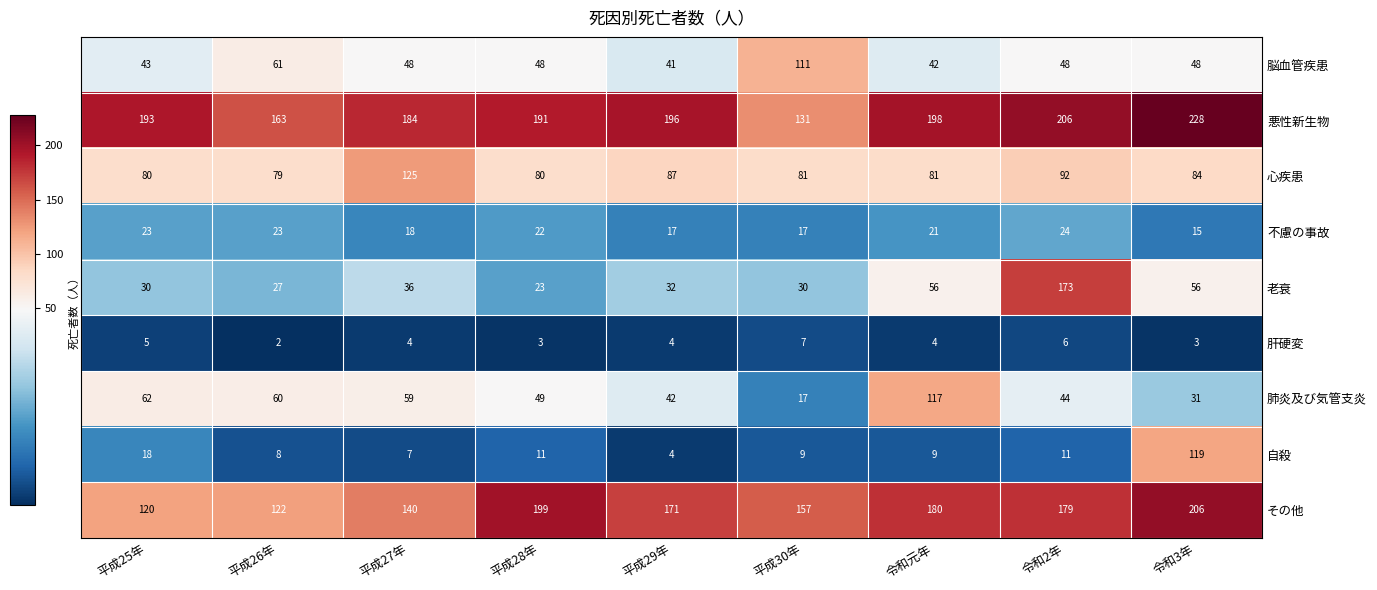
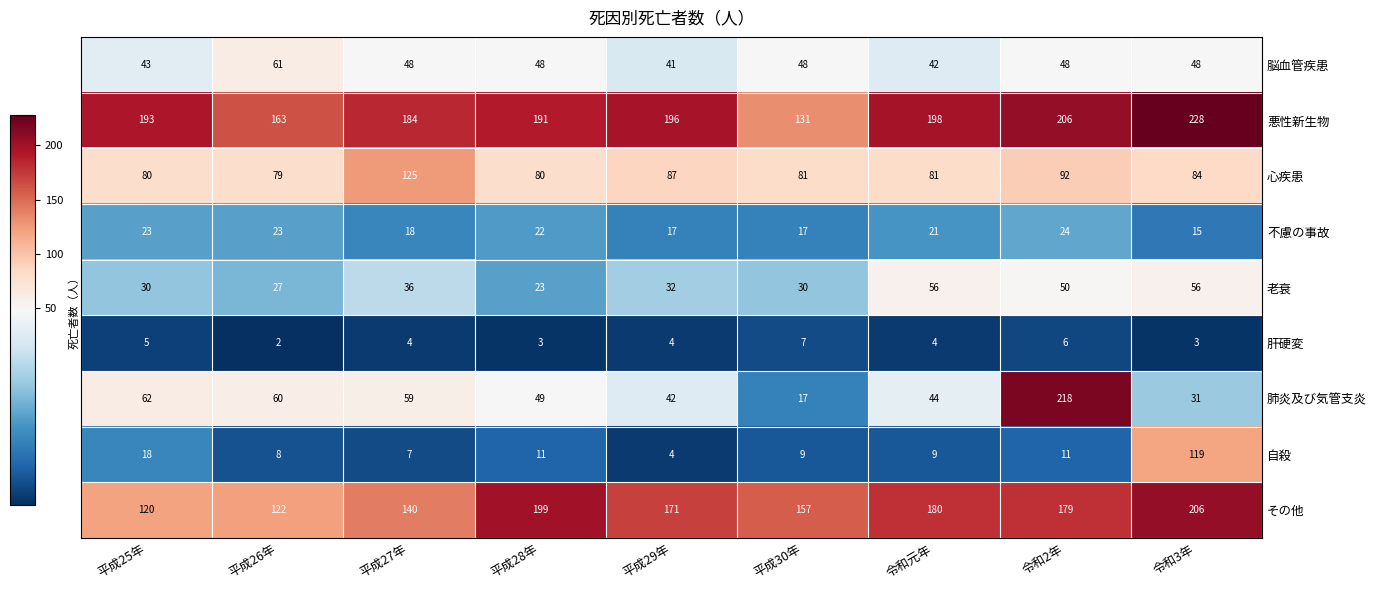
  {
    "脳血管疾患": {
      "平成25年": 43,
      "平成26年": 61,
      "平成27年": 48,
      "平成28年": 48,
      "平成29年": 41,
-     "平成30年": 111,
+     "平成30年": 48,
      "令和元年": 42,
      "令和2年": 48,
      "令和3年": 48
    },
    "悪性新生物": {
      "平成25年": 193,
      "平成26年": 163,
      "平成27年": 184,
      "平成28年": 191,
      "平成29年": 196,
      "平成30年": 131,
      "令和元年": 198,
      "令和2年": 206,
      "令和3年": 228
    },
    "心疾患": {
      "平成25年": 80,
      "平成26年": 79,
      "平成27年": 125,
      "平成28年": 80,
      "平成29年": 87,
      "平成30年": 81,
      "令和元年": 81,
      "令和2年": 92,
      "令和3年": 84
    },
    "不慮の事故": {
      "平成25年": 23,
      "平成26年": 23,
      "平成27年": 18,
      "平成28年": 22,
      "平成29年": 17,
      "平成30年": 17,
      "令和元年": 21,
      "令和2年": 24,
      "令和3年": 15
    },
    "老衰": {
      "平成25年": 30,
      "平成26年": 27,
      "平成27年": 36,
      "平成28年": 23,
      "平成29年": 32,
      "平成30年": 30,
      "令和元年": 56,
-     "令和2年": 173,
+     "令和2年": 50,
      "令和3年": 56
    },
    "肝硬変": {
      "平成25年": 5,
      "平成26年": 2,
      "平成27年": 4,
      "平成28年": 3,
      "平成29年": 4,
      "平成30年": 7,
      "令和元年": 4,
      "令和2年": 6,
      "令和3年": 3
    },
    "肺炎及び気管支炎": {
      "平成25年": 62,
      "平成26年": 60,
      "平成27年": 59,
      "平成28年": 49,
      "平成29年": 42,
      "平成30年": 17,
-     "令和元年": 117,
-     "令和2年": 44,
+     "令和元年": 44,
+     "令和2年": 218,
      "令和3年": 31
    },
    "自殺": {
      "平成25年": 18,
      "平成26年": 8,
      "平成27年": 7,
      "平成28年": 11,
      "平成29年": 4,
      "平成30年": 9,
      "令和元年": 9,
      "令和2年": 11,
      "令和3年": 119
    },
    "その他": {
      "平成25年": 120,
      "平成26年": 122,
      "平成27年": 140,
      "平成28年": 199,
      "平成29年": 171,
      "平成30年": 157,
      "令和元年": 180,
      "令和2年": 179,
      "令和3年": 206
    }
  }
